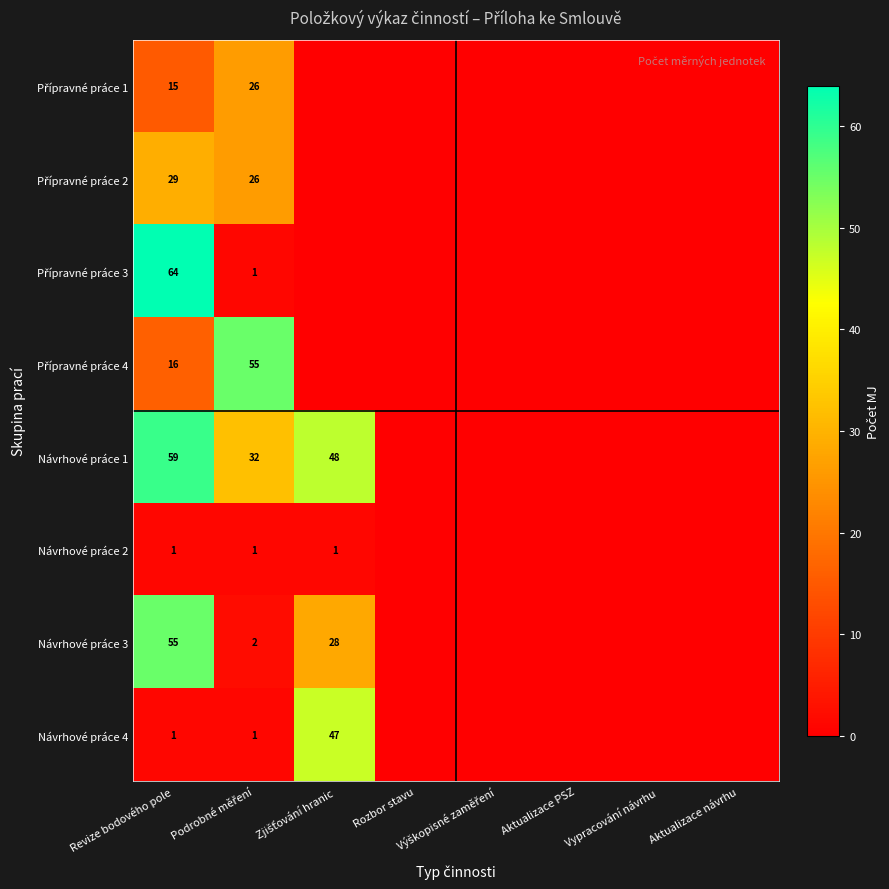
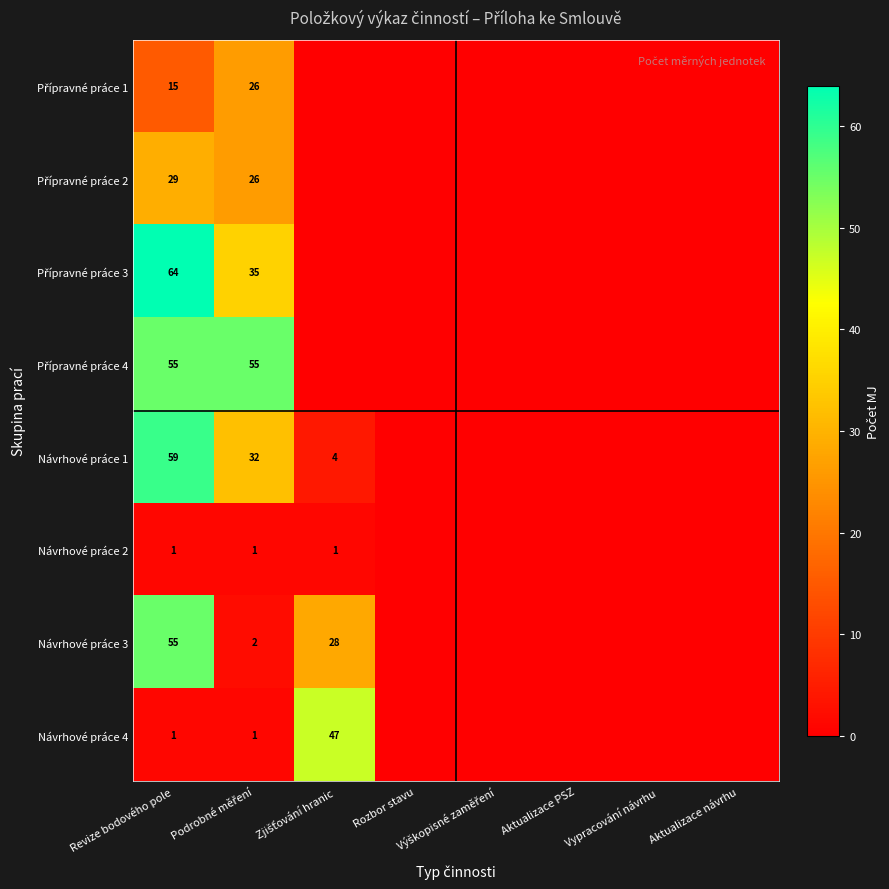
  {
    "Přípravné práce 1": {
      "Revize bodového pole": 15,
      "Podrobné měření": 26
    },
    "Přípravné práce 2": {
      "Revize bodového pole": 29,
      "Podrobné měření": 26
    },
    "Přípravné práce 3": {
      "Revize bodového pole": 64,
-     "Podrobné měření": 1
+     "Podrobné měření": 35
    },
    "Přípravné práce 4": {
-     "Revize bodového pole": 16,
+     "Revize bodového pole": 55,
      "Podrobné měření": 55
    },
    "Návrhové práce 1": {
      "Revize bodového pole": 59,
      "Podrobné měření": 32,
-     "Zjišťování hranic": 48
+     "Zjišťování hranic": 4
    },
    "Návrhové práce 2": {
      "Revize bodového pole": 1,
      "Podrobné měření": 1,
      "Zjišťování hranic": 1
    },
    "Návrhové práce 3": {
      "Revize bodového pole": 55,
      "Podrobné měření": 2,
      "Zjišťování hranic": 28
    },
    "Návrhové práce 4": {
      "Revize bodového pole": 1,
      "Podrobné měření": 1,
      "Zjišťování hranic": 47
    }
  }
